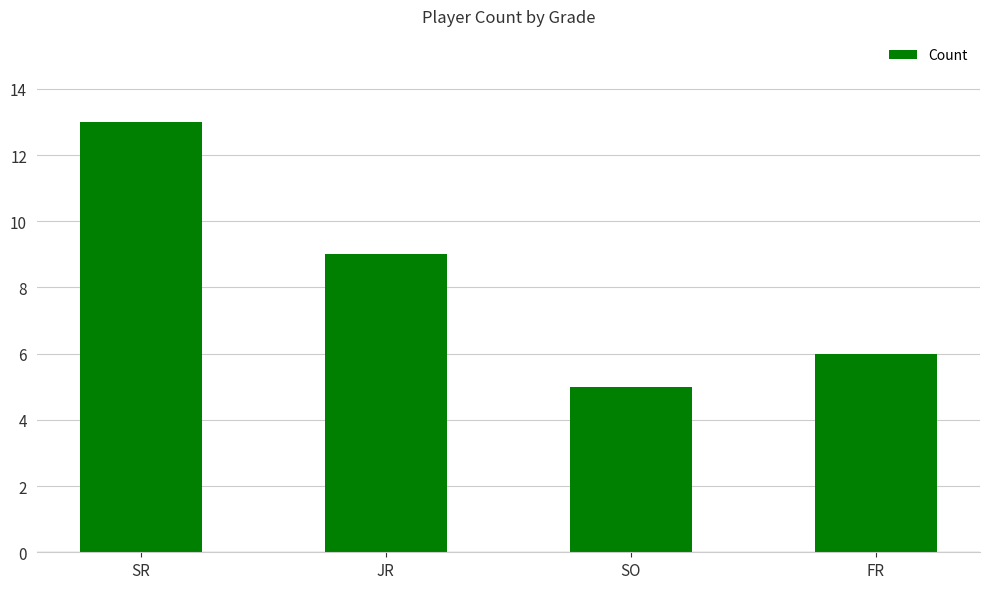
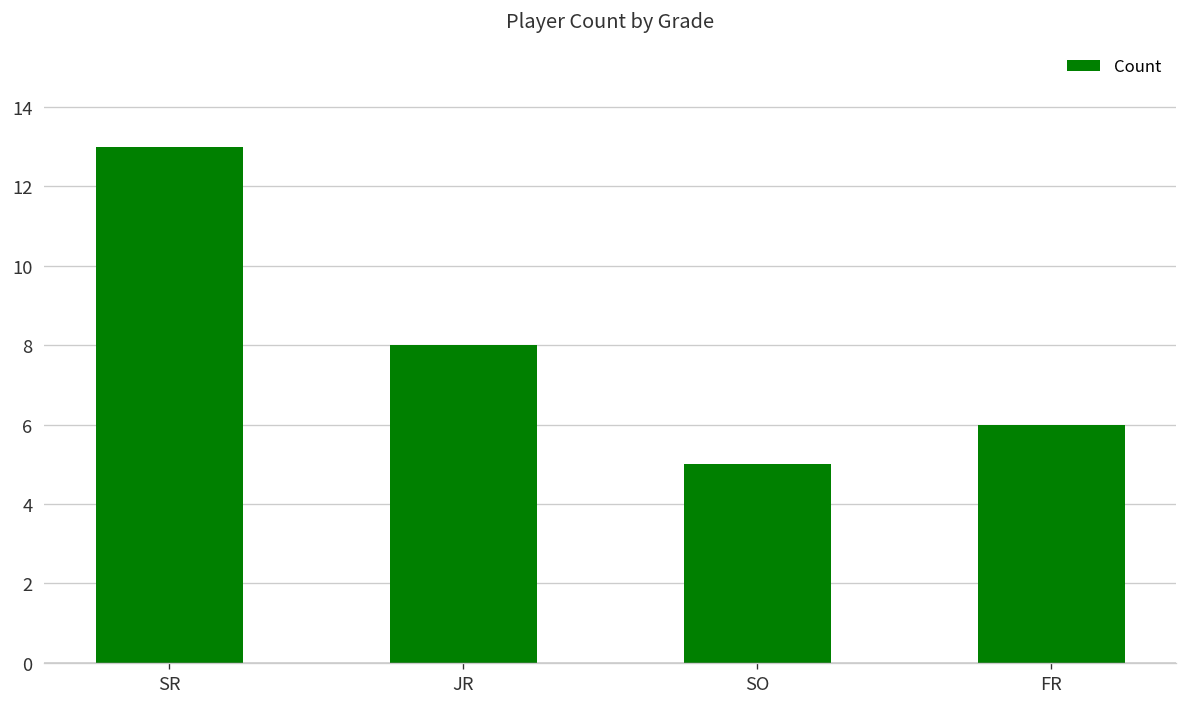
  {
    "SR": 13,
-   "JR": 9,
+   "JR": 8,
    "SO": 5,
    "FR": 6
  }
